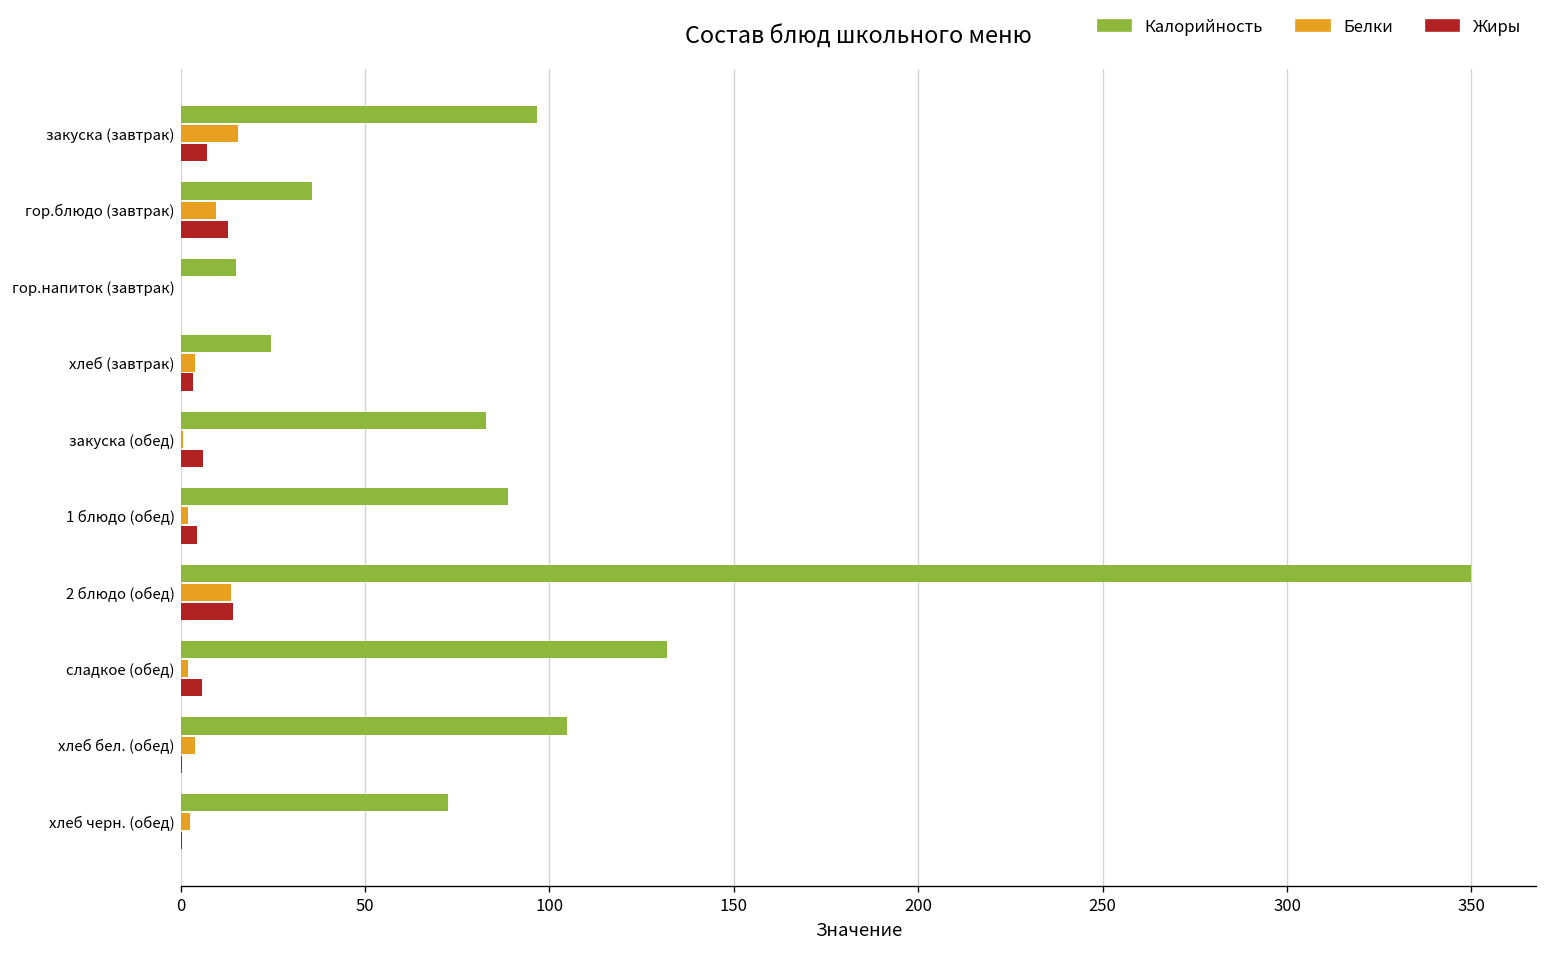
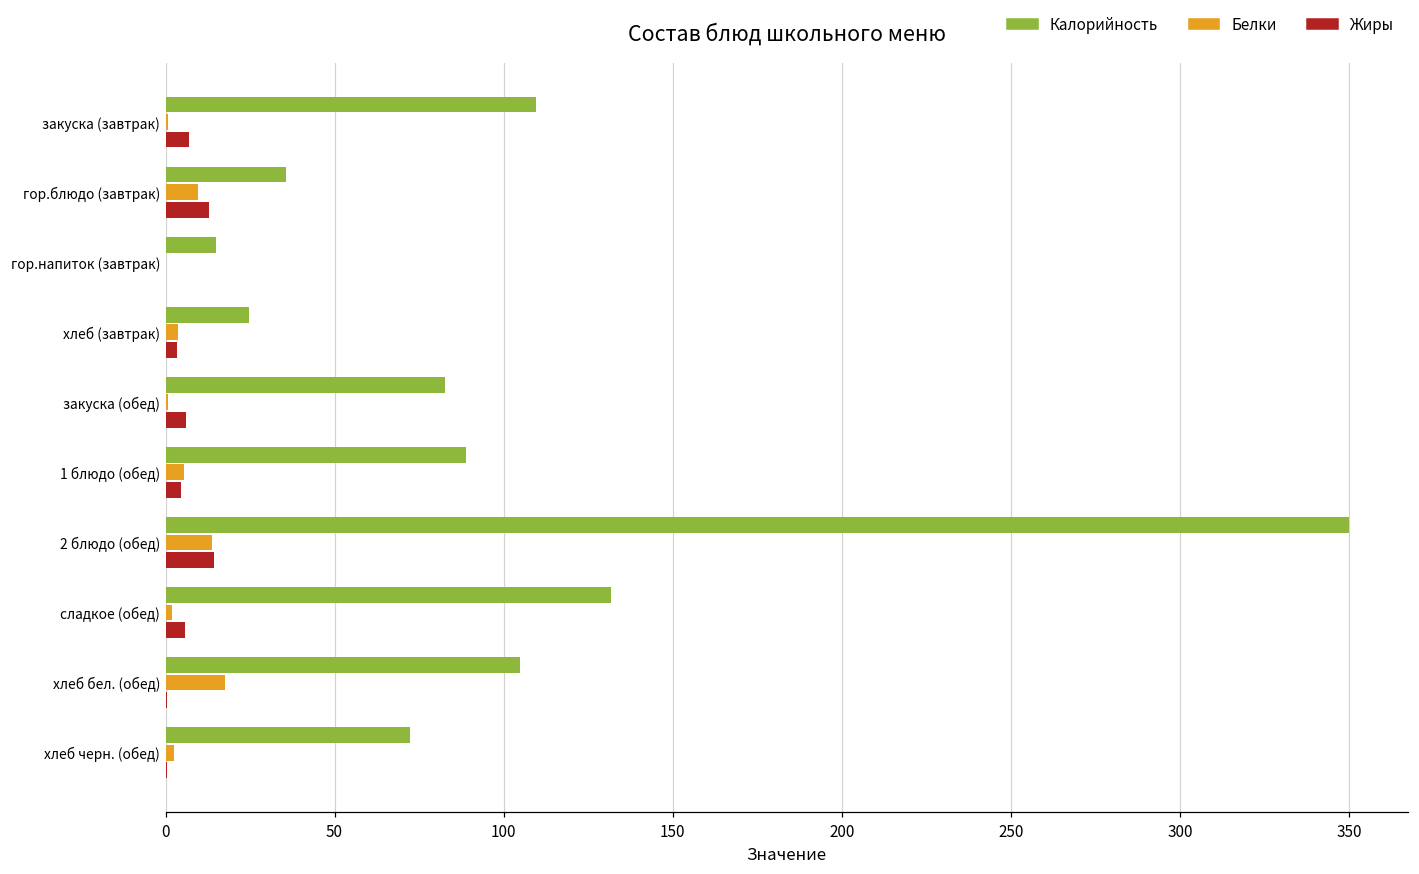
  {
    "Калорийность": {
-     "закуска (завтрак)": 97,
+     "закуска (завтрак)": 110,
      "гор.блюдо (завтрак)": 36,
      "гор.напиток (завтрак)": 15,
      "хлеб (завтрак)": 25,
      "закуска (обед)": 83,
      "1 блюдо (обед)": 89,
      "2 блюдо (обед)": 350,
      "сладкое (обед)": 132,
      "хлеб бел. (обед)": 105,
      "хлеб черн. (обед)": 72
    },
    "Белки": {
-     "закуска (завтрак)": 16,
+     "закуска (завтрак)": 1,
      "гор.блюдо (завтрак)": 10,
      "хлеб (завтрак)": 4,
-     "1 блюдо (обед)": 2,
+     "1 блюдо (обед)": 5,
      "2 блюдо (обед)": 14,
      "сладкое (обед)": 2,
-     "хлеб бел. (обед)": 4,
+     "хлеб бел. (обед)": 18,
      "хлеб черн. (обед)": 3
    },
    "Жиры": {
      "закуска (завтрак)": 7,
      "гор.блюдо (завтрак)": 13,
      "хлеб (завтрак)": 3,
      "закуска (обед)": 6,
      "1 блюдо (обед)": 4,
      "2 блюдо (обед)": 14,
      "сладкое (обед)": 6
    }
  }
